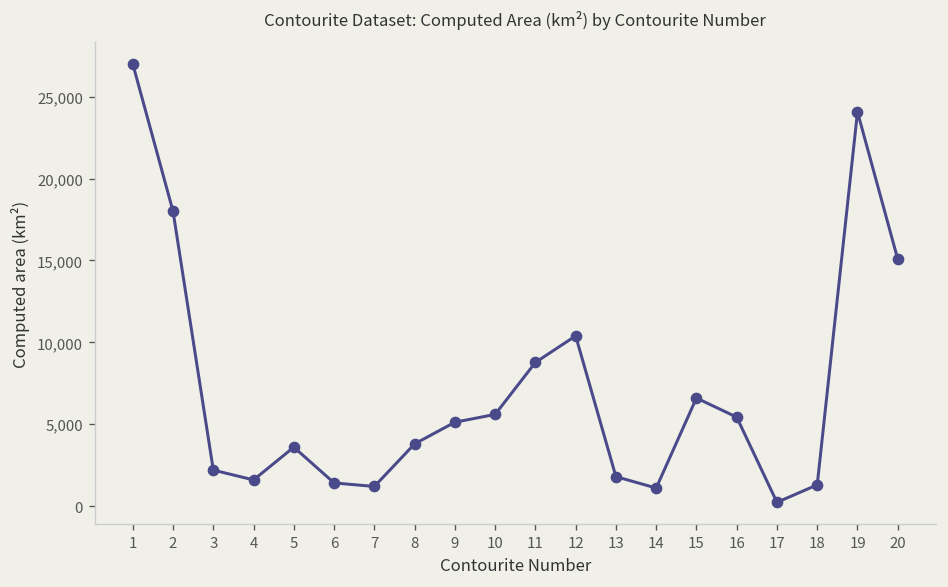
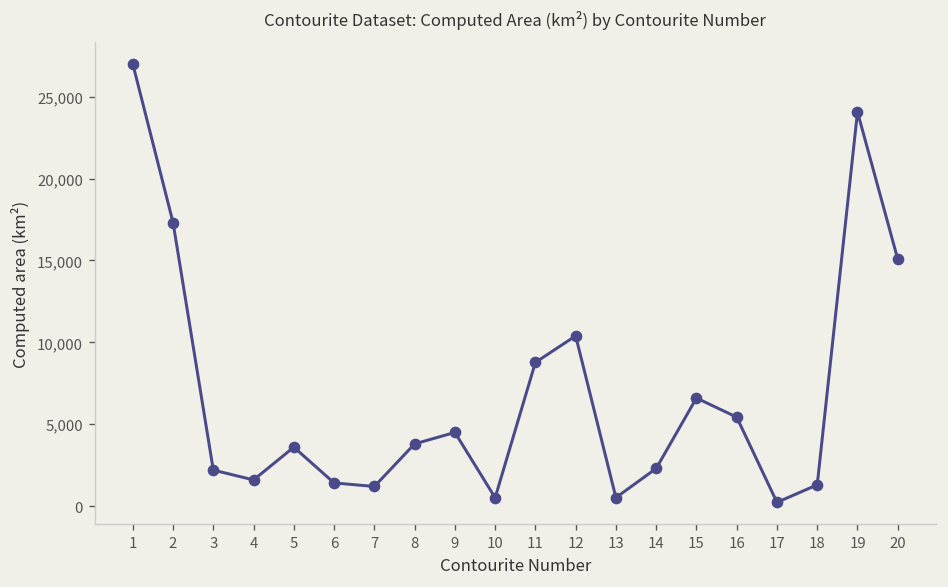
  {
    "1": "27,000",
-   "2": "18,000",
+   "2": "17,300",
    "3": "2,200",
    "4": "1,600",
    "5": "3,600",
    "6": "1,400",
    "7": "1,200",
    "8": "3,800",
-   "9": "5,100",
-   "10": "5,600",
+   "9": "4,500",
+   "10": "500",
    "11": "8,800",
    "12": "10,400",
-   "13": "1,800",
-   "14": "1,100",
+   "13": "500",
+   "14": "2,300",
    "15": "6,600",
    "16": "5,400",
    "17": "200",
    "18": "1,300",
    "19": "24,100",
    "20": "15,100"
  }
